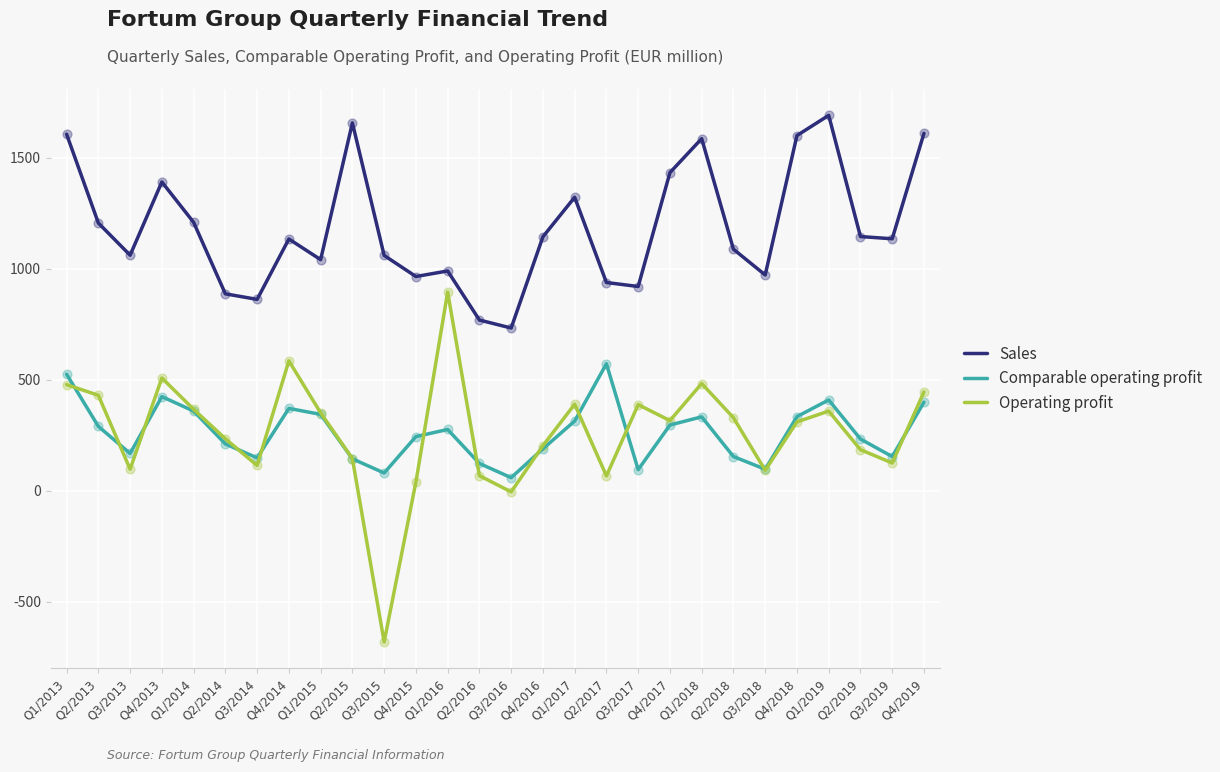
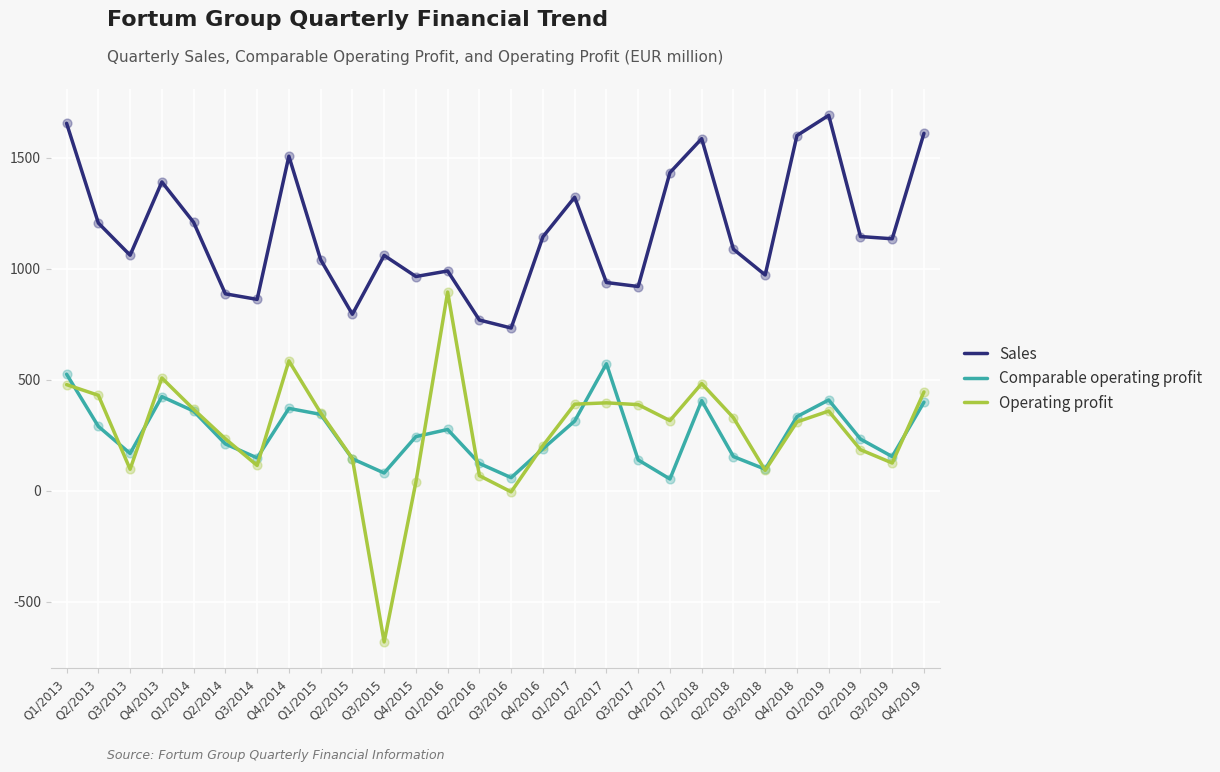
  {
    "Sales": {
-     "Q1/2013": 1610,
+     "Q1/2013": 1650,
      "Q2/2013": 1210,
      "Q3/2013": 1060,
      "Q4/2013": 1390,
      "Q1/2014": 1210,
      "Q2/2014": 890,
      "Q3/2014": 860,
-     "Q4/2014": 1130,
+     "Q4/2014": 1510,
      "Q1/2015": 1040,
-     "Q2/2015": 1660,
+     "Q2/2015": 790,
      "Q3/2015": 1060,
      "Q4/2015": 960,
      "Q1/2016": 990,
      "Q2/2016": 770,
      "Q3/2016": 730,
      "Q4/2016": 1140,
      "Q1/2017": 1320,
      "Q2/2017": 940,
      "Q3/2017": 920,
      "Q4/2017": 1430,
      "Q1/2018": 1590,
      "Q2/2018": 1090,
      "Q3/2018": 970,
      "Q4/2018": 1600,
      "Q1/2019": 1690,
      "Q2/2019": 1140,
      "Q3/2019": 1130,
      "Q4/2019": 1610
    },
    "Comparable operating profit": {
      "Q1/2013": 520,
      "Q2/2013": 290,
      "Q3/2013": 170,
      "Q4/2013": 420,
      "Q2/2014": 210,
      "Q3/2014": 150,
      "Q4/2014": 370,
      "Q3/2015": 80,
      "Q4/2015": 240,
      "Q1/2016": 280,
      "Q2/2016": 120,
      "Q3/2016": 60,
      "Q4/2016": 190,
      "Q1/2017": 310,
      "Q2/2017": 570,
-     "Q3/2017": 90,
-     "Q4/2017": 300,
-     "Q1/2018": 330,
+     "Q3/2017": 140,
+     "Q4/2017": 50,
+     "Q1/2018": 410,
      "Q2/2018": 150,
      "Q4/2018": 330,
      "Q1/2019": 410,
      "Q2/2019": 230,
      "Q3/2019": 150,
      "Q4/2019": 400
    },
    "Operating profit": {
      "Q1/2013": 480,
      "Q2/2013": 430,
      "Q3/2013": 100,
      "Q4/2013": 510,
      "Q2/2014": 230,
      "Q3/2014": 110,
      "Q4/2014": 580,
      "Q3/2015": -680,
      "Q4/2015": 40,
      "Q1/2016": 890,
      "Q2/2016": 70,
      "Q3/2016": -10,
      "Q4/2016": 200,
      "Q1/2017": 390,
-     "Q2/2017": 70,
+     "Q2/2017": 400,
      "Q3/2017": 390,
      "Q4/2017": 320,
      "Q1/2018": 480,
      "Q2/2018": 330,
      "Q4/2018": 310,
      "Q1/2019": 360,
      "Q2/2019": 180,
      "Q3/2019": 120,
      "Q4/2019": 440
    }
  }
